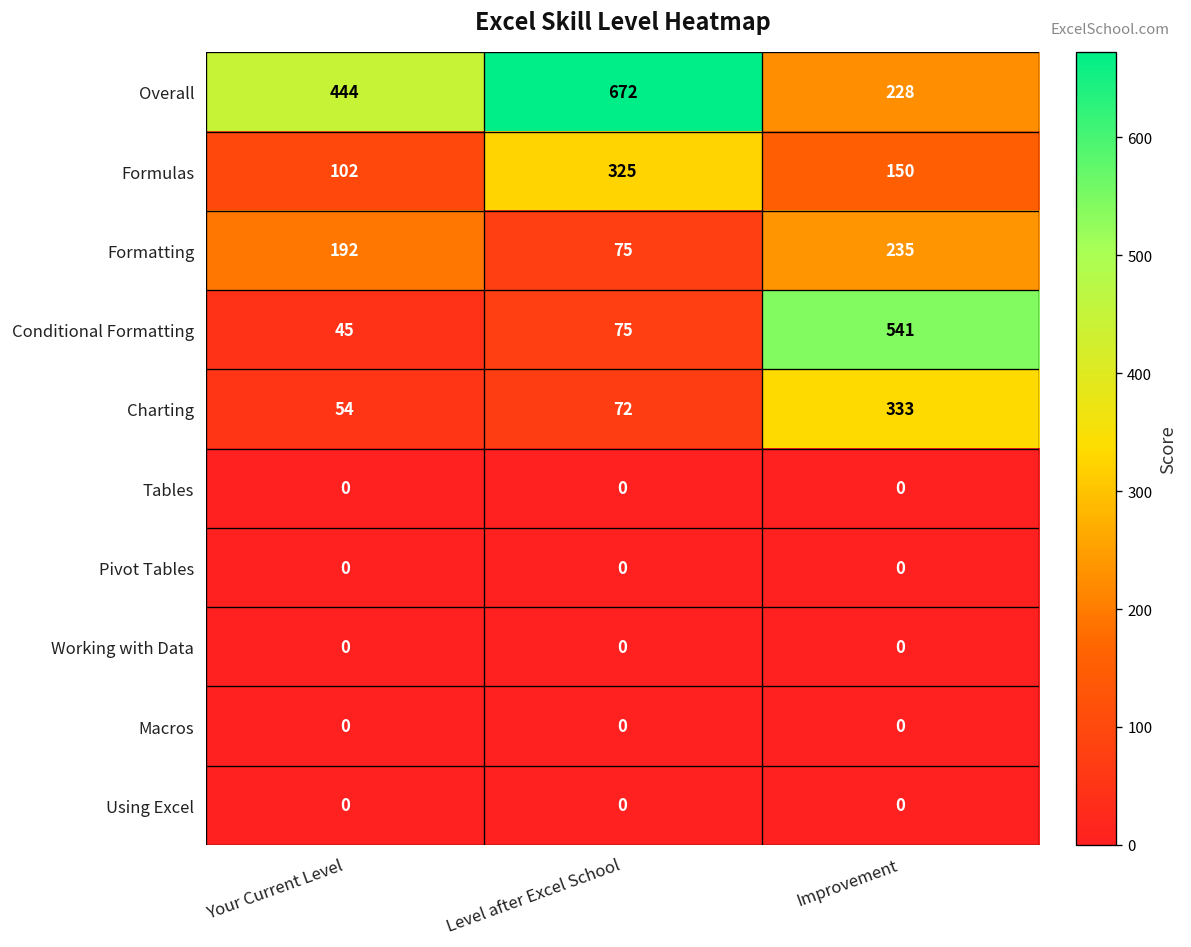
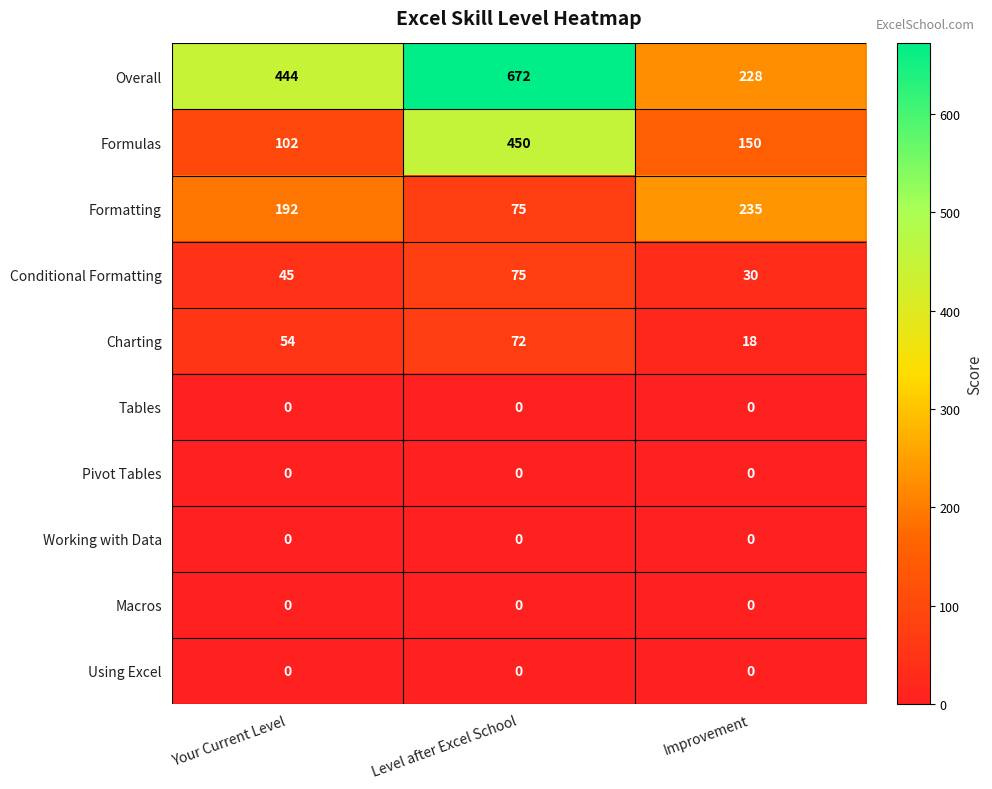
  {
    "Overall": {
      "Your Current Level": 444,
      "Level after Excel School": 672,
      "Improvement": 228
    },
    "Formulas": {
      "Your Current Level": 102,
-     "Level after Excel School": 325,
+     "Level after Excel School": 450,
      "Improvement": 150
    },
    "Formatting": {
      "Your Current Level": 192,
      "Level after Excel School": 75,
      "Improvement": 235
    },
    "Conditional Formatting": {
      "Your Current Level": 45,
      "Level after Excel School": 75,
-     "Improvement": 541
+     "Improvement": 30
    },
    "Charting": {
      "Your Current Level": 54,
      "Level after Excel School": 72,
-     "Improvement": 333
+     "Improvement": 18
    },
    "Tables": {
      "Your Current Level": 0,
      "Level after Excel School": 0,
      "Improvement": 0
    },
    "Pivot Tables": {
      "Your Current Level": 0,
      "Level after Excel School": 0,
      "Improvement": 0
    },
    "Working with Data": {
      "Your Current Level": 0,
      "Level after Excel School": 0,
      "Improvement": 0
    },
    "Macros": {
      "Your Current Level": 0,
      "Level after Excel School": 0,
      "Improvement": 0
    },
    "Using Excel": {
      "Your Current Level": 0,
      "Level after Excel School": 0,
      "Improvement": 0
    }
  }
